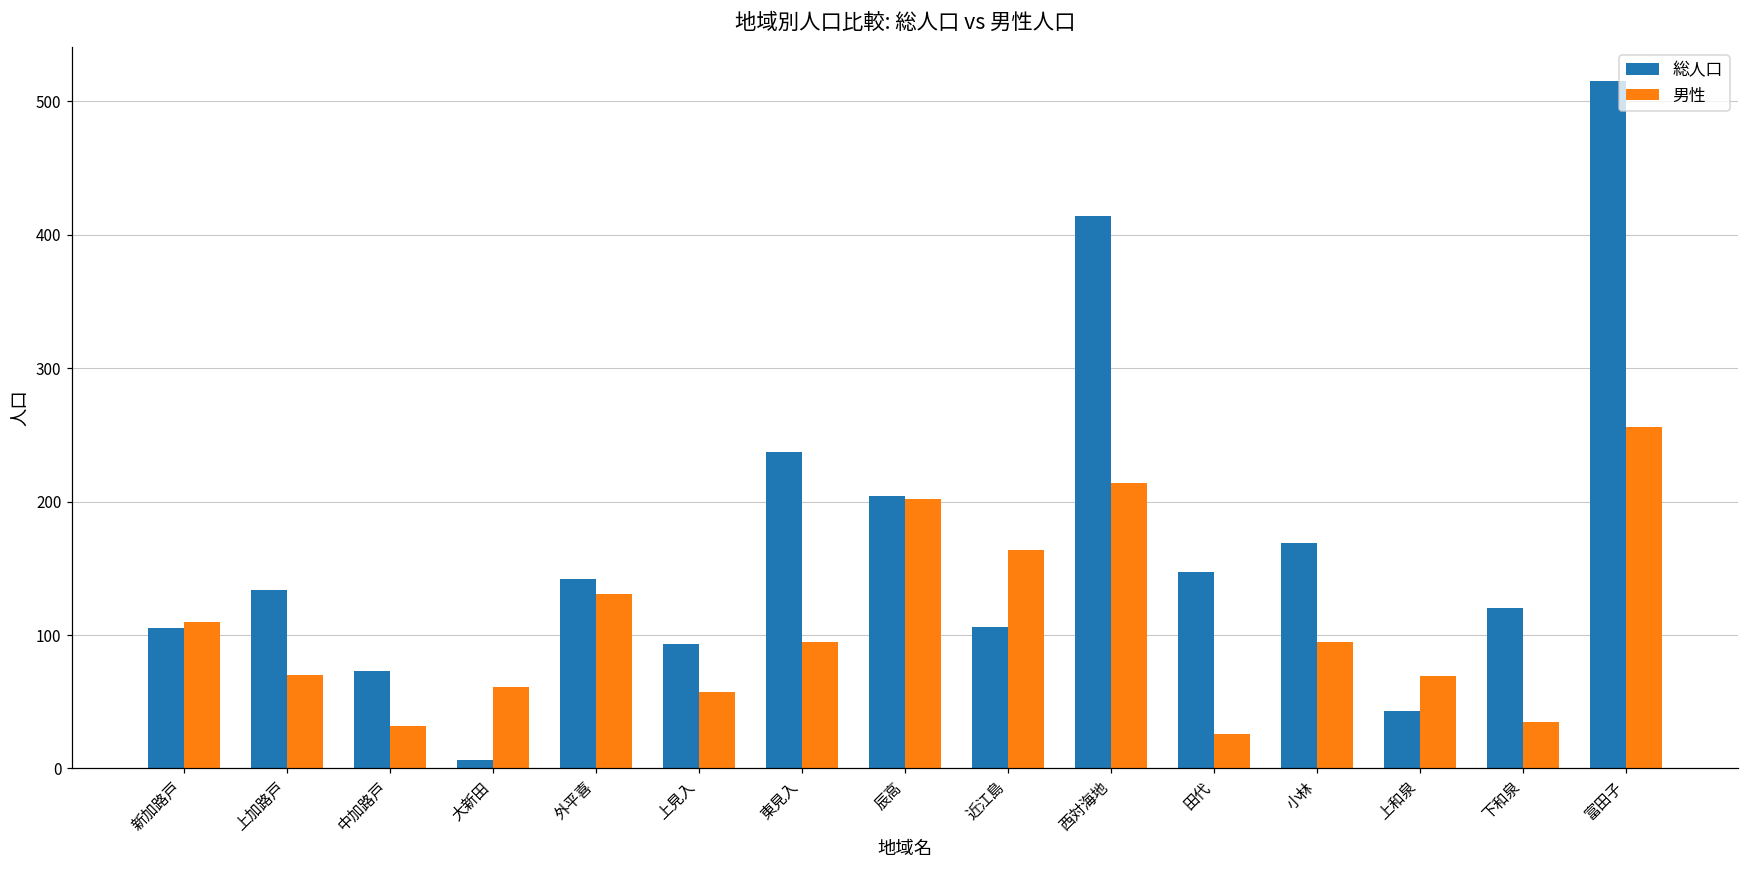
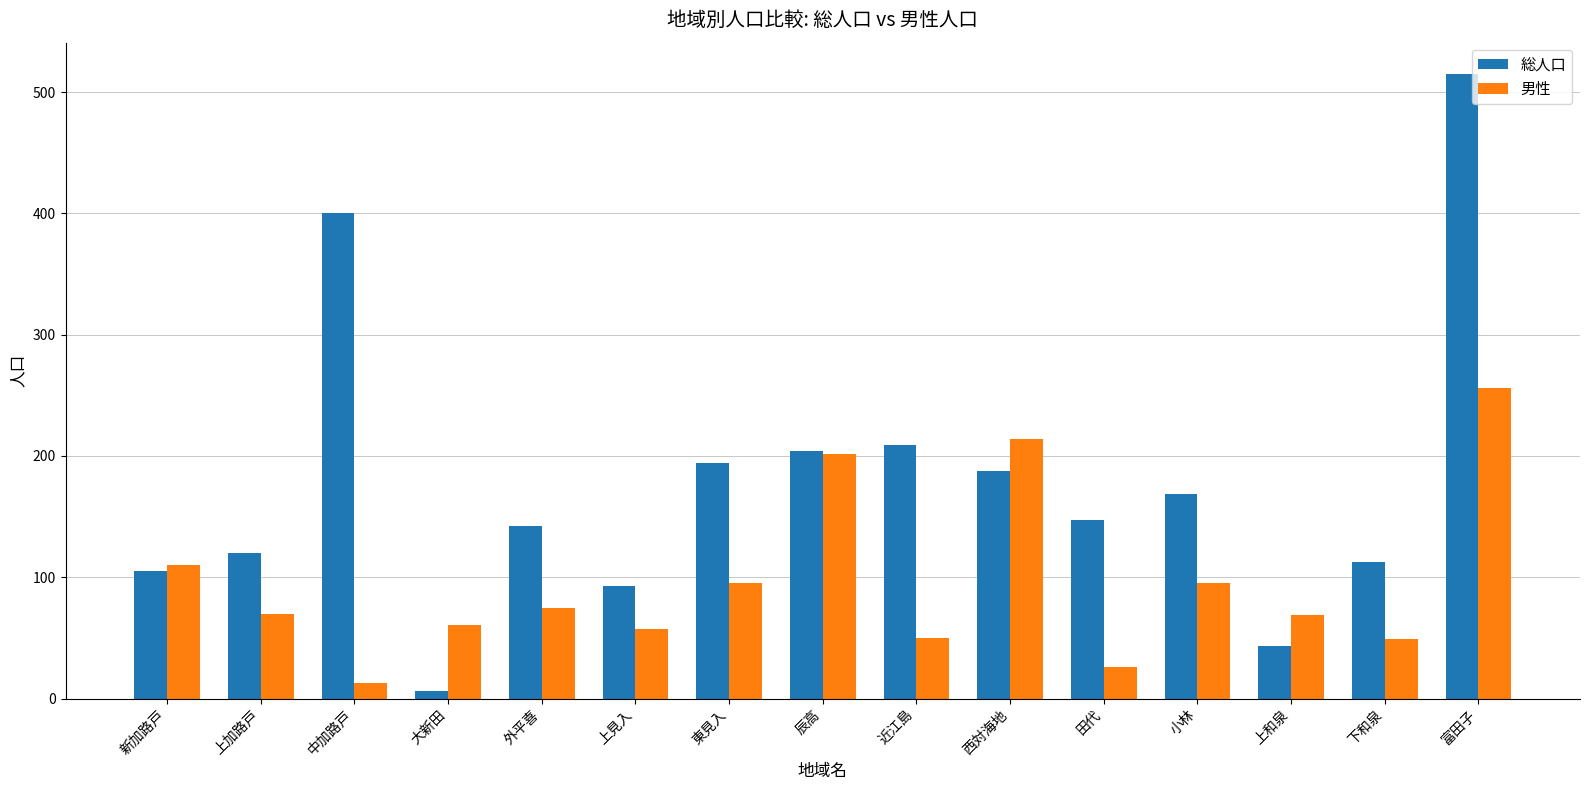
  {
    "総人口": {
      "新加路戸": 105,
-     "上加路戸": 134,
-     "中加路戸": 73,
+     "上加路戸": 120,
+     "中加路戸": 400,
      "大新田": 6,
      "外平喜": 142,
      "上見入": 93,
-     "東見入": 237,
+     "東見入": 194,
      "辰高": 204,
-     "近江島": 106,
-     "西対海地": 414,
+     "近江島": 209,
+     "西対海地": 188,
      "田代": 147,
      "小林": 169,
      "上和泉": 43,
-     "下和泉": 120,
+     "下和泉": 113,
      "富田子": 515
    },
    "男性": {
      "新加路戸": 110,
      "上加路戸": 70,
-     "中加路戸": 32,
+     "中加路戸": 13,
      "大新田": 61,
-     "外平喜": 131,
+     "外平喜": 75,
      "上見入": 57,
      "東見入": 95,
      "辰高": 202,
-     "近江島": 164,
+     "近江島": 50,
      "西対海地": 214,
      "田代": 26,
      "小林": 95,
      "上和泉": 69,
-     "下和泉": 35,
+     "下和泉": 49,
      "富田子": 256
    }
  }
